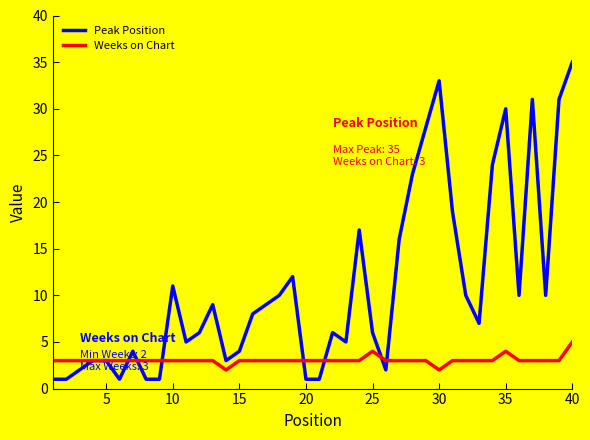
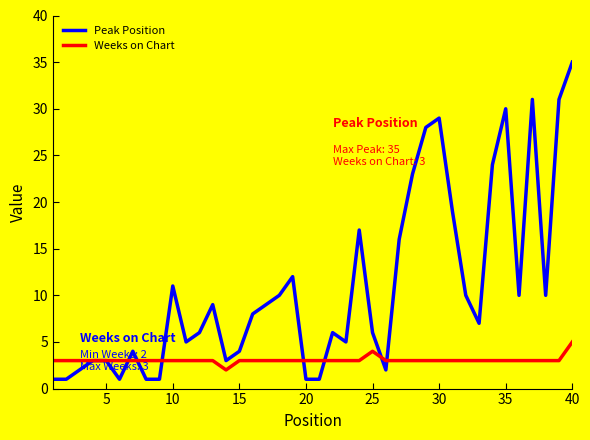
  {
    "Peak Position": {
      "10": 11,
      "15": 4,
      "20": 1,
      "25": 6,
-     "30": 33,
+     "30": 29,
      "35": 30,
      "40": 35
    },
    "Weeks on Chart": {
      "10": 3,
      "15": 3,
      "20": 3,
      "25": 4,
-     "30": 2,
-     "35": 4,
+     "30": 3,
+     "35": 3,
      "40": 5
    }
  }
